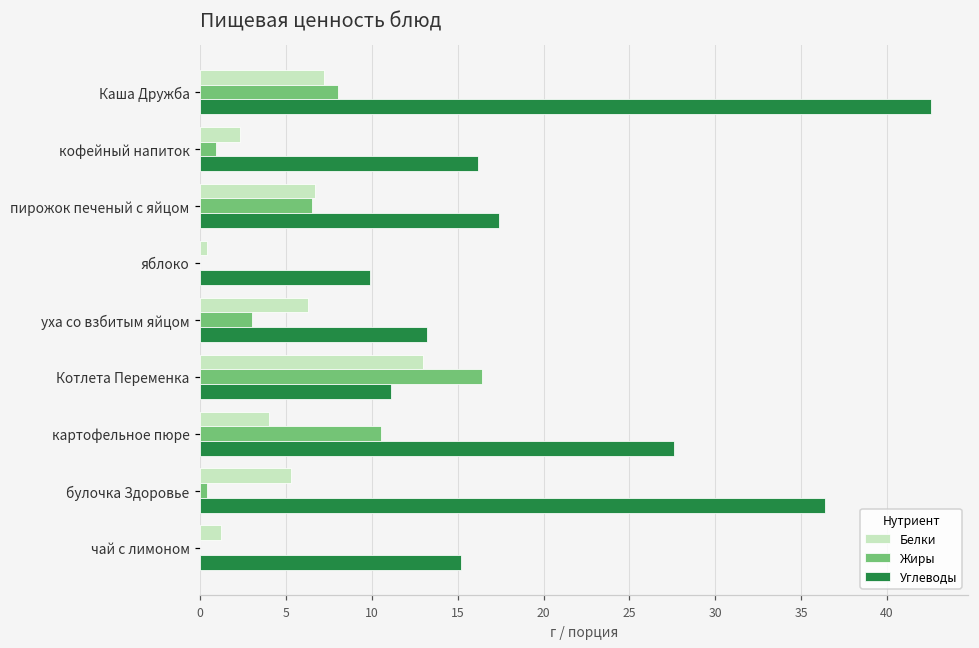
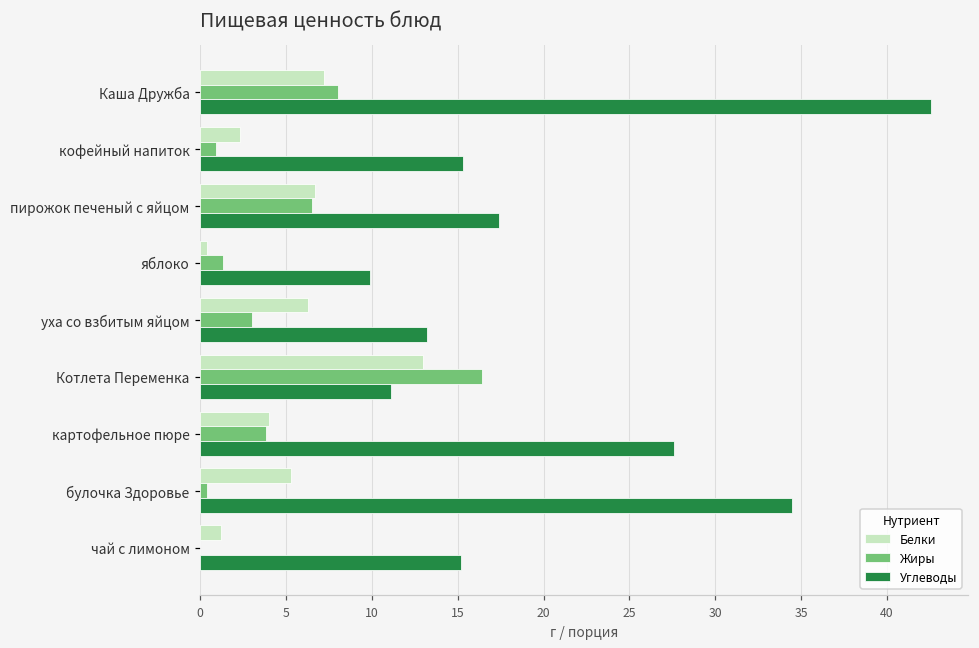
  {
    "Белки": {
      "Каша Дружба": 7.2,
      "кофейный напиток": 2.3,
      "пирожок печеный с яйцом": 6.7,
      "яблоко": 0.4,
      "уха со взбитым яйцом": 6.3,
      "Котлета Переменка": 13.0,
      "картофельное пюре": 4.0,
      "булочка Здоровье": 5.3,
      "чай с лимоном": 1.2
    },
    "Жиры": {
      "Каша Дружба": 8.0,
      "кофейный напиток": 0.9,
      "пирожок печеный с яйцом": 6.5,
-     "яблоко": 0.0,
+     "яблоко": 1.3,
      "уха со взбитым яйцом": 3.0,
      "Котлета Переменка": 16.4,
-     "картофельное пюре": 10.5,
+     "картофельное пюре": 3.8,
      "булочка Здоровье": 0.4,
      "чай с лимоном": 0.0
    },
    "Углеводы": {
      "Каша Дружба": 42.6,
-     "кофейный напиток": 16.2,
+     "кофейный напиток": 15.3,
      "пирожок печеный с яйцом": 17.4,
      "яблоко": 9.9,
      "уха со взбитым яйцом": 13.2,
      "Котлета Переменка": 11.1,
      "картофельное пюре": 27.6,
-     "булочка Здоровье": 36.4,
+     "булочка Здоровье": 34.5,
      "чай с лимоном": 15.2
    }
  }
